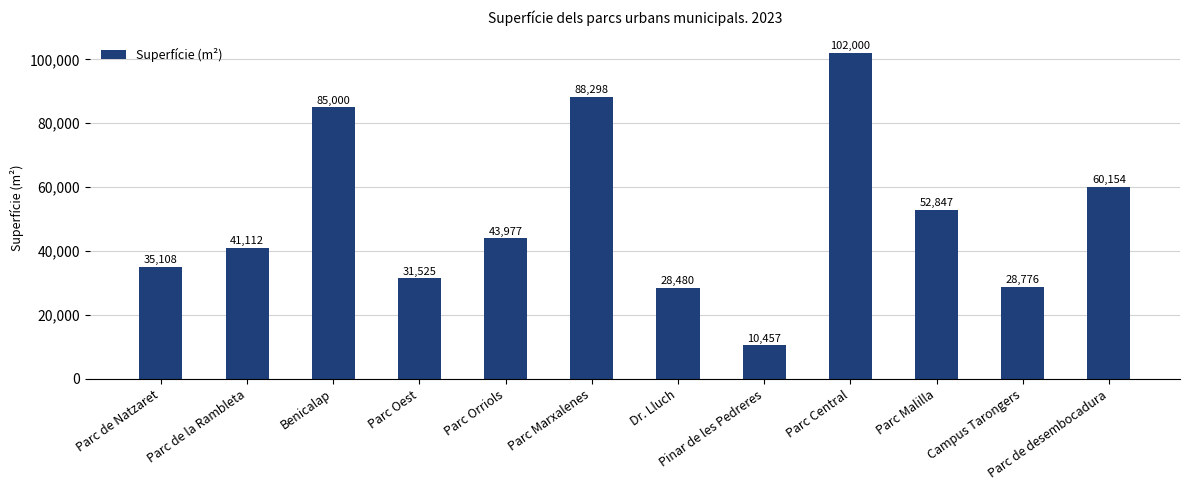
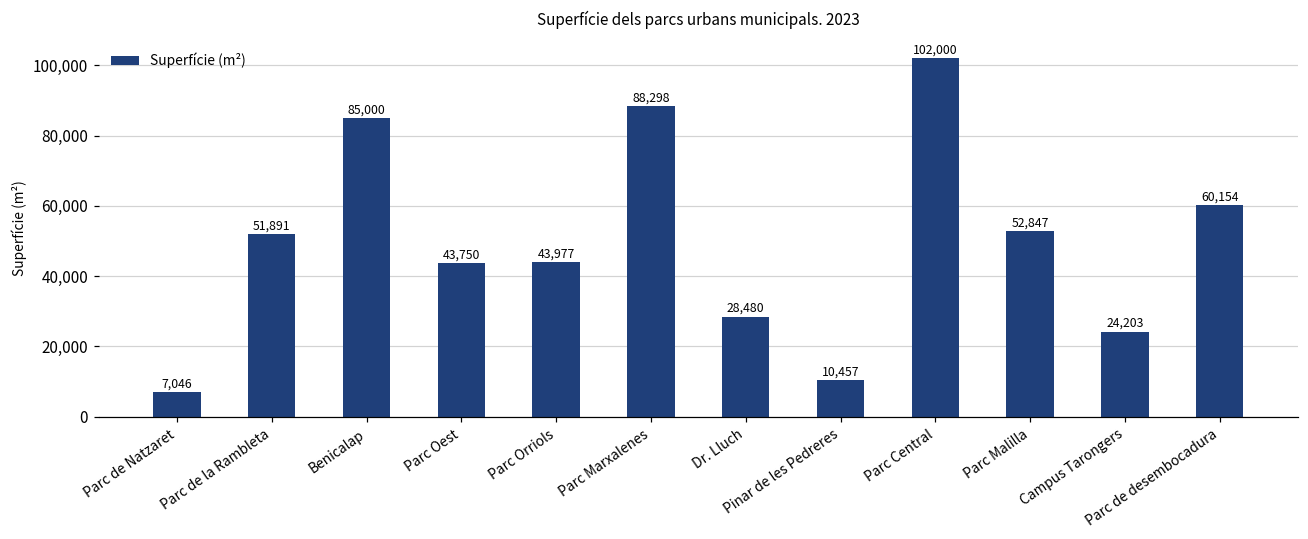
  {
-   "Parc de Natzaret": "35,108",
-   "Parc de la Rambleta": "41,112",
+   "Parc de Natzaret": "7,046",
+   "Parc de la Rambleta": "51,891",
    "Benicalap": "85,000",
-   "Parc Oest": "31,525",
+   "Parc Oest": "43,750",
    "Parc Orriols": "43,977",
    "Parc Marxalenes": "88,298",
    "Dr. Lluch": "28,480",
    "Pinar de les Pedreres": "10,457",
    "Parc Central": "102,000",
    "Parc Malilla": "52,847",
-   "Campus Tarongers": "28,776",
+   "Campus Tarongers": "24,203",
    "Parc de desembocadura": "60,154"
  }
